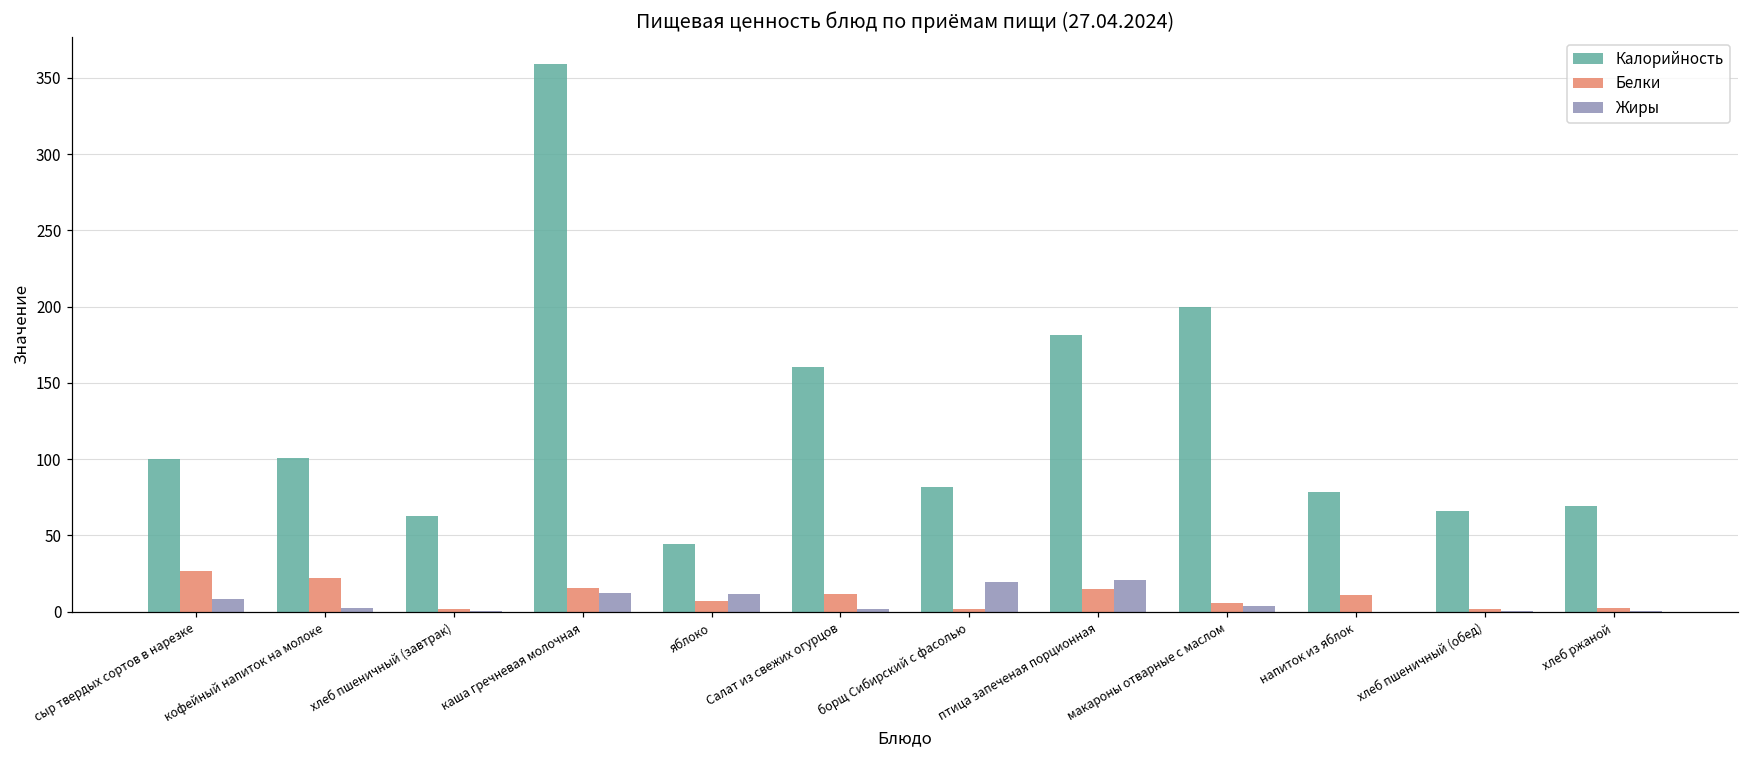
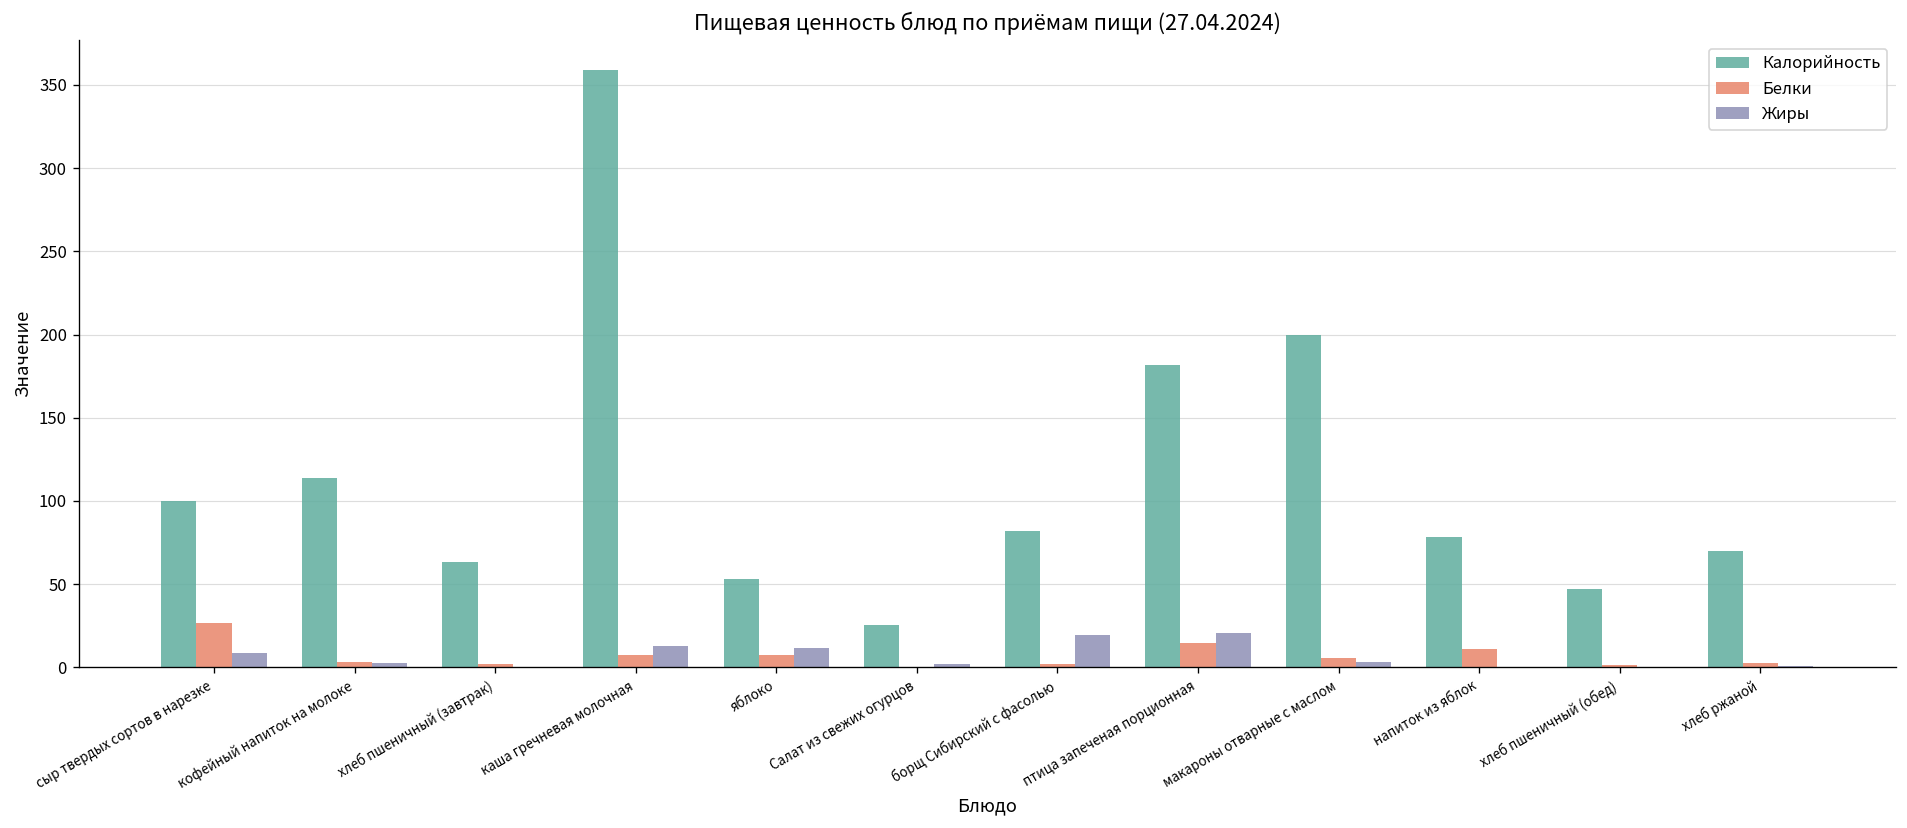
  {
    "Калорийность": {
      "сыр твердых сортов в нарезке": 100,
-     "кофейный напиток на молоке": 101,
+     "кофейный напиток на молоке": 114,
      "хлеб пшеничный (завтрак)": 63,
      "каша гречневая молочная": 359,
-     "яблоко": 44,
-     "Салат из свежих огурцов": 161,
+     "яблоко": 53,
+     "Салат из свежих огурцов": 26,
      "борщ Сибирский с фасолью": 82,
      "птица запеченая порционная": 181,
      "макароны отварные с маслом": 199,
      "напиток из яблок": 79,
-     "хлеб пшеничный (обед)": 66,
+     "хлеб пшеничный (обед)": 47,
      "хлеб ржаной": 70
    },
    "Белки": {
      "сыр твердых сортов в нарезке": 26,
-     "кофейный напиток на молоке": 22,
+     "кофейный напиток на молоке": 3,
      "хлеб пшеничный (завтрак)": 2,
-     "каша гречневая молочная": 16,
+     "каша гречневая молочная": 7,
      "яблоко": 7,
-     "Салат из свежих огурцов": 12,
+     "Салат из свежих огурцов": 0,
      "птица запеченая порционная": 15,
      "макароны отварные с маслом": 6,
      "напиток из яблок": 11,
      "хлеб ржаной": 3
    },
    "Жиры": {
      "сыр твердых сортов в нарезке": 9,
      "кофейный напиток на молоке": 3,
      "каша гречневая молочная": 13,
      "яблоко": 12,
      "Салат из свежих огурцов": 2,
      "борщ Сибирский с фасолью": 19,
      "птица запеченая порционная": 21,
      "макароны отварные с маслом": 3,
      "напиток из яблок": 0
    }
  }
